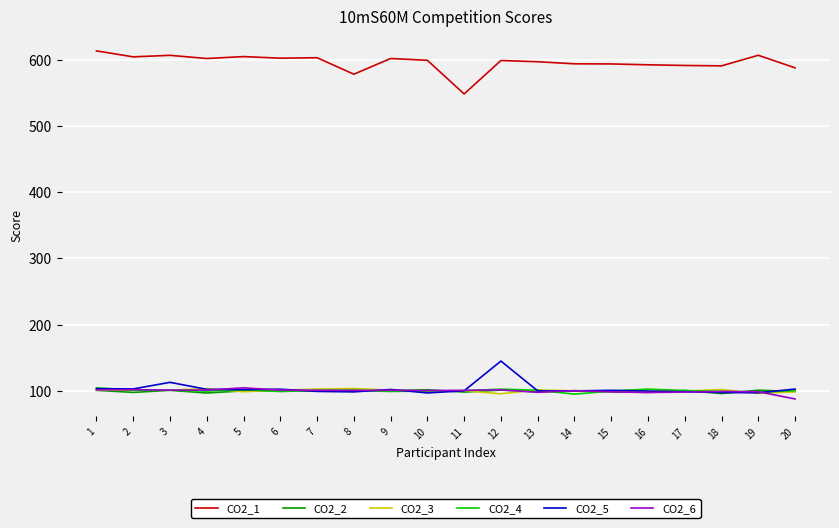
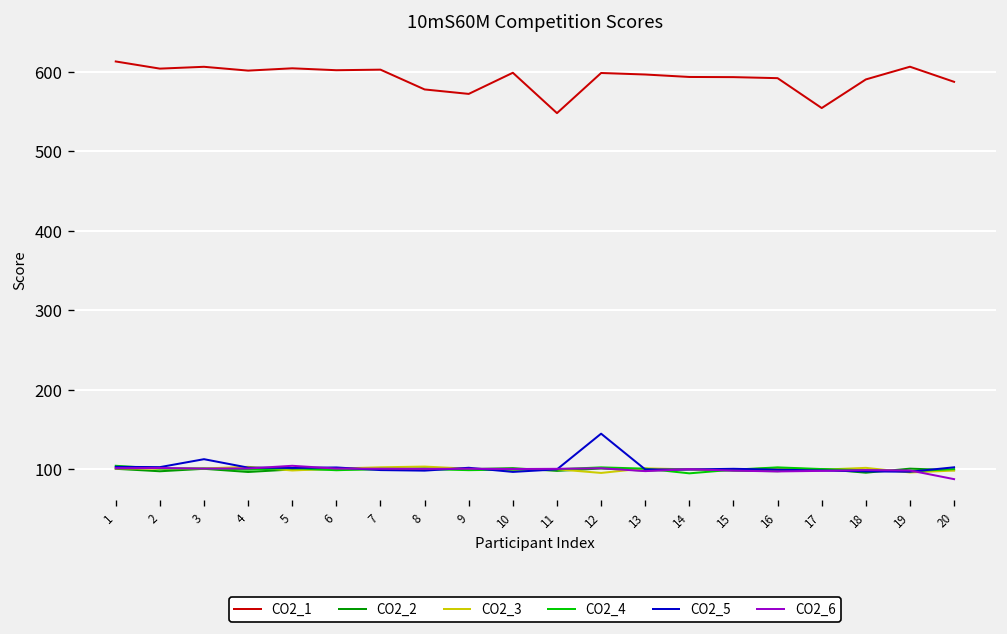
  {
    "CO2_1": {
      "1": 610,
      "2": 600,
      "3": 610,
      "4": 600,
      "5": 600,
      "6": 600,
      "7": 600,
      "8": 580,
-     "9": 600,
+     "9": 570,
      "10": 600,
      "11": 550,
      "12": 600,
      "13": 600,
      "14": 590,
      "15": 590,
      "16": 590,
-     "17": 590,
+     "17": 550,
      "18": 590,
      "19": 610,
      "20": 590
    },
    "CO2_3": {
      "12": 100
    },
    "CO2_5": {
      "3": 110,
      "12": 140
    },
    "CO2_6": {
      "20": 90
    }
  }
